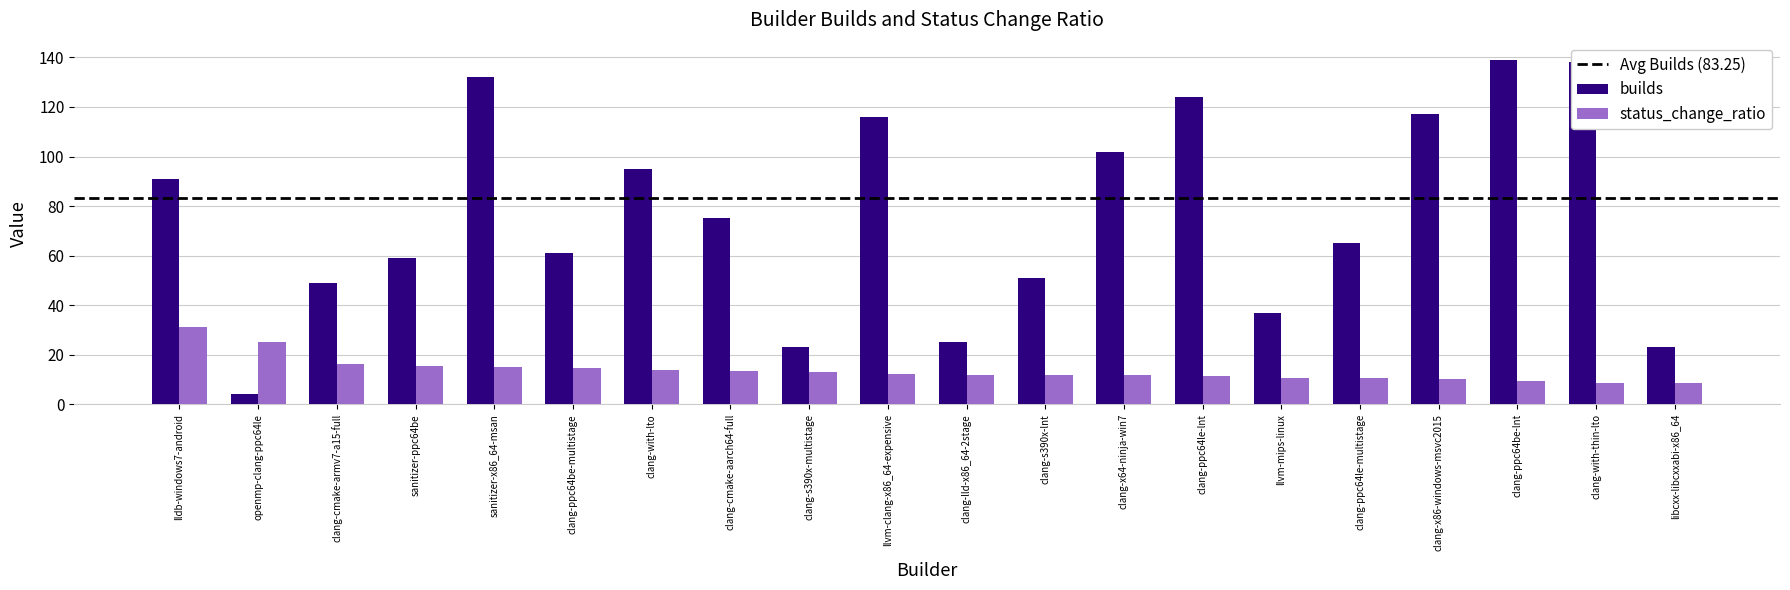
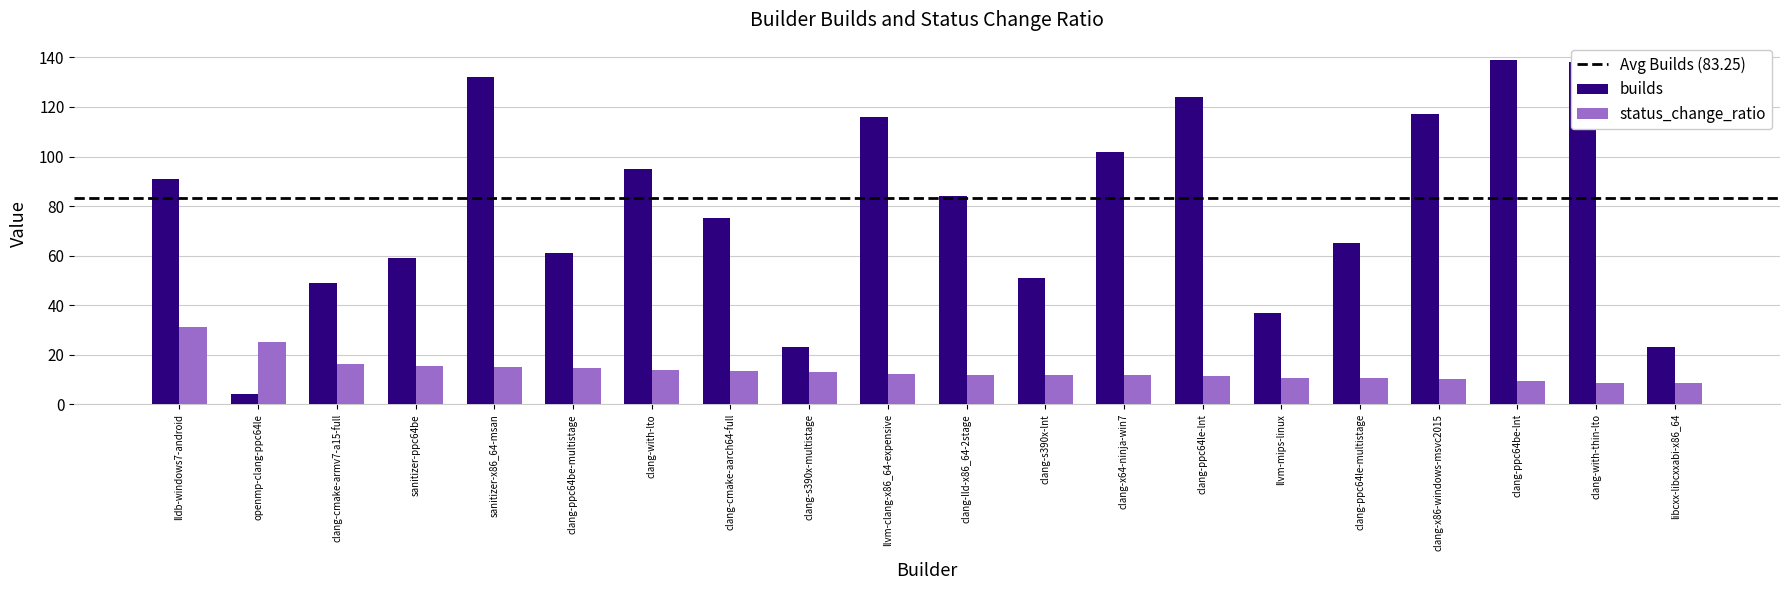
  {
    "builds": {
      "lldb-windows7-android": 91,
      "openmp-clang-ppc64le": 4,
      "clang-cmake-armv7-a15-full": 49,
      "sanitizer-ppc64be": 59,
      "sanitizer-x86_64-msan": 132,
      "clang-ppc64be-multistage": 61,
      "clang-with-lto": 95,
      "clang-cmake-aarch64-full": 75,
      "clang-s390x-multistage": 23,
      "llvm-clang-x86_64-expensive": 116,
-     "clang-lld-x86_64-2stage": 25,
+     "clang-lld-x86_64-2stage": 84,
      "clang-s390x-lnt": 51,
      "clang-x64-ninja-win7": 102,
      "clang-ppc64le-lnt": 124,
      "llvm-mips-linux": 37,
      "clang-ppc64le-multistage": 65,
      "clang-x86-windows-msvc2015": 117,
      "clang-ppc64be-lnt": 139,
      "libcxx-libcxxabi-x86_64": 23
    },
    "status_change_ratio": {
      "lldb-windows7-android": 31,
      "openmp-clang-ppc64le": 25,
      "clang-cmake-armv7-a15-full": 16,
      "sanitizer-ppc64be": 15,
      "sanitizer-x86_64-msan": 15,
      "clang-ppc64be-multistage": 15,
      "clang-with-lto": 14,
      "clang-cmake-aarch64-full": 13,
      "clang-s390x-multistage": 13,
      "llvm-clang-x86_64-expensive": 12,
      "clang-lld-x86_64-2stage": 12,
      "clang-s390x-lnt": 12,
      "clang-x64-ninja-win7": 12,
      "clang-ppc64le-lnt": 11,
      "llvm-mips-linux": 11,
      "clang-ppc64le-multistage": 11,
      "clang-x86-windows-msvc2015": 10,
      "clang-ppc64be-lnt": 9,
      "clang-with-thin-lto": 9,
      "libcxx-libcxxabi-x86_64": 9
    }
  }
